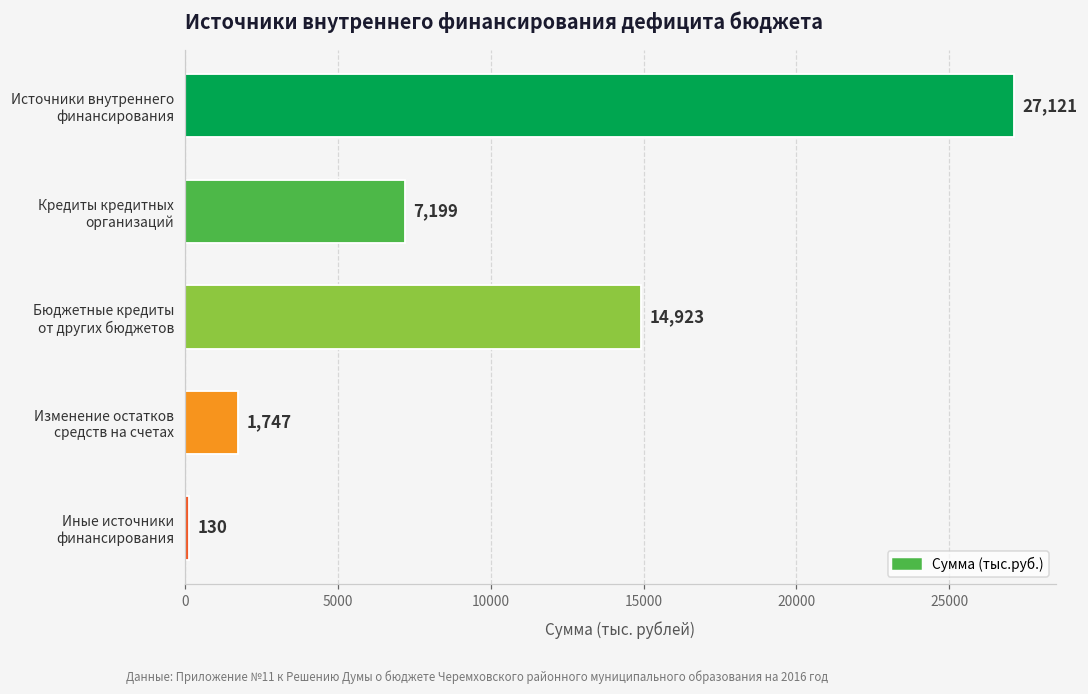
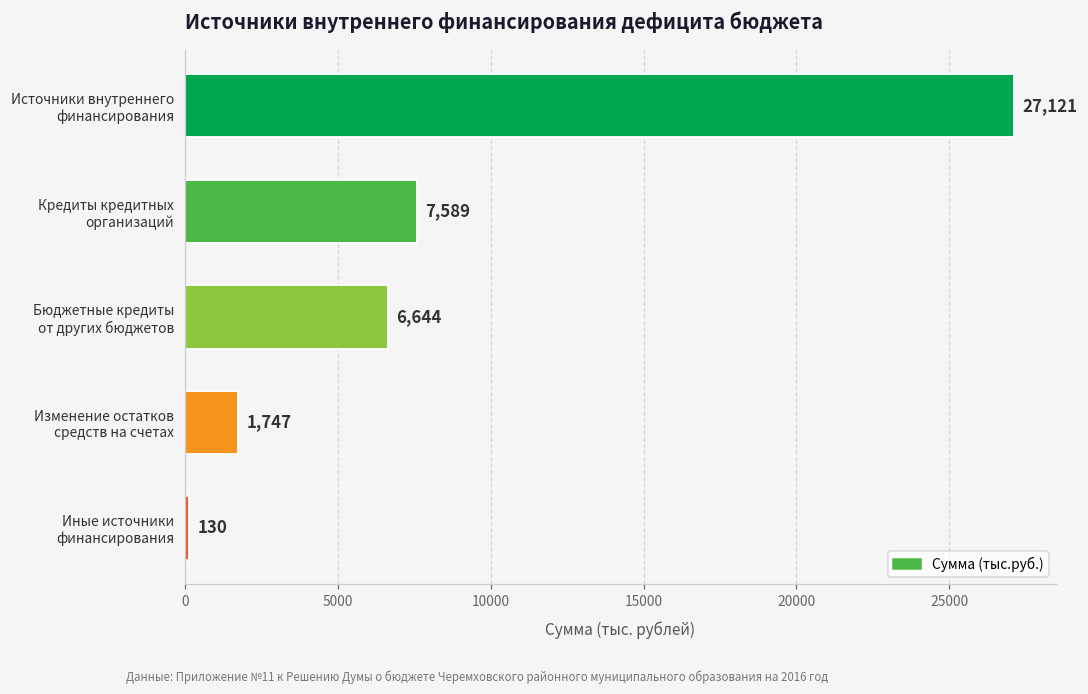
  {
    "Источники внутреннего финансирования": "27,121",
-   "Кредиты кредитных организаций": "7,199",
-   "Бюджетные кредиты от других бюджетов": "14,923",
+   "Кредиты кредитных организаций": "7,589",
+   "Бюджетные кредиты от других бюджетов": "6,644",
    "Изменение остатков средств на счетах": "1,747",
    "Иные источники финансирования": "130"
  }
